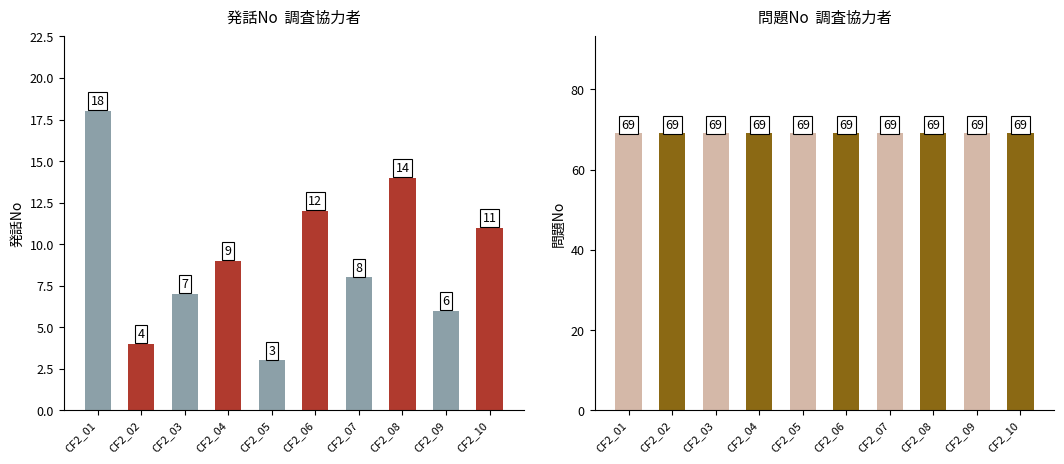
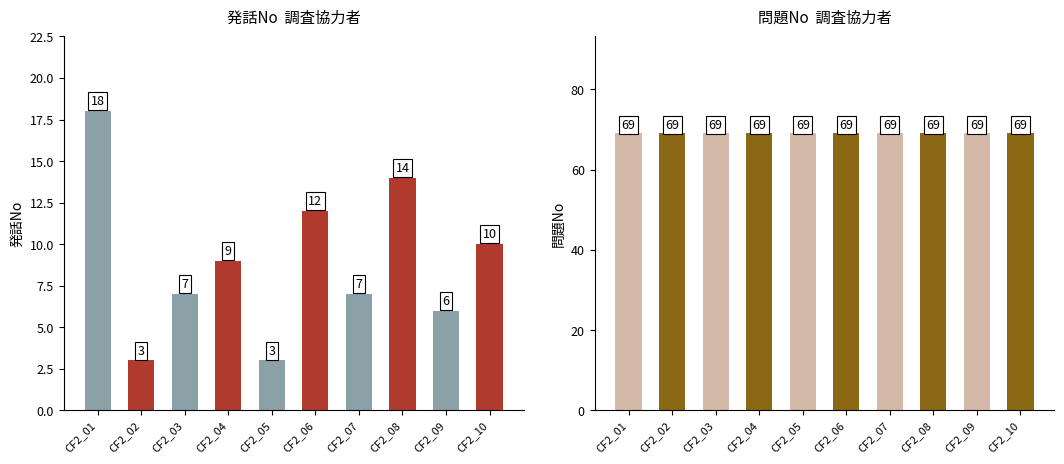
  {
    "発話No 調査協力者": {
-     "CF2_02": 4,
-     "CF2_07": 8,
-     "CF2_10": 11
+     "CF2_02": 3,
+     "CF2_07": 7,
+     "CF2_10": 10
    }
  }
